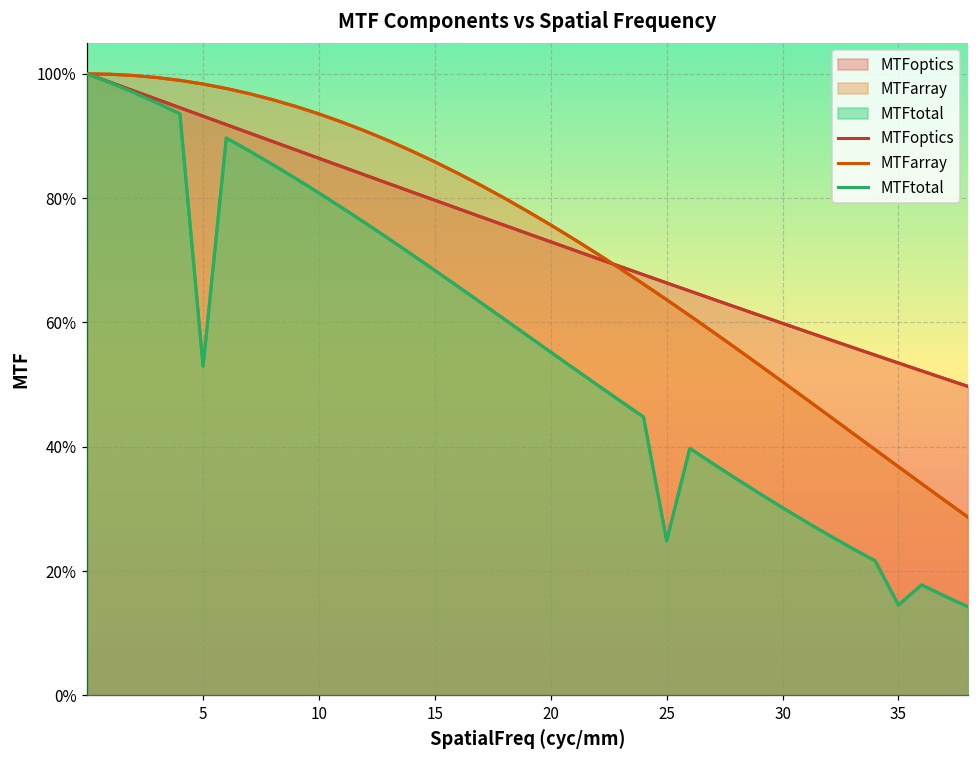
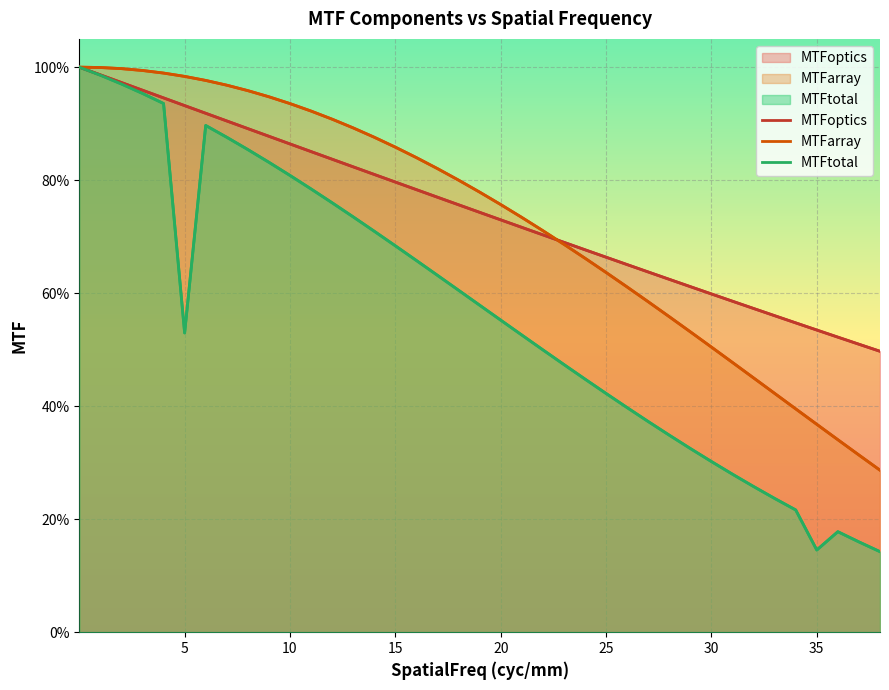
  {
    "MTFtotal": {
      "5": "53%",
      "10": "81%",
      "15": "68%",
      "20": "55%",
-     "25": "25%",
+     "25": "42%",
      "30": "30%",
      "35": "15%"
    }
  }
